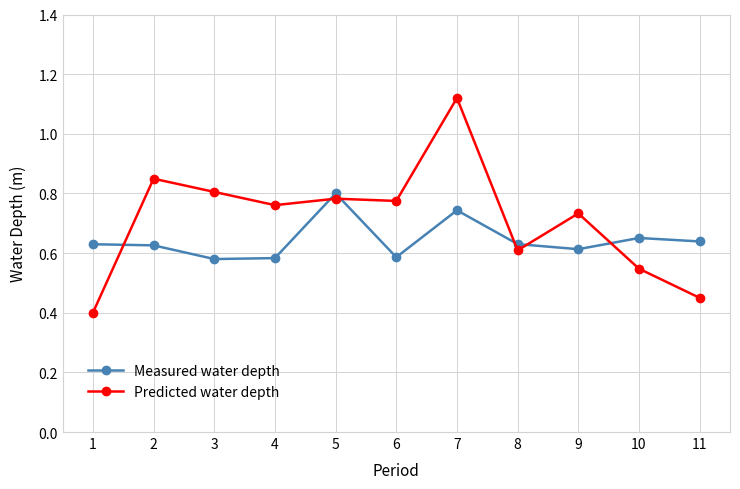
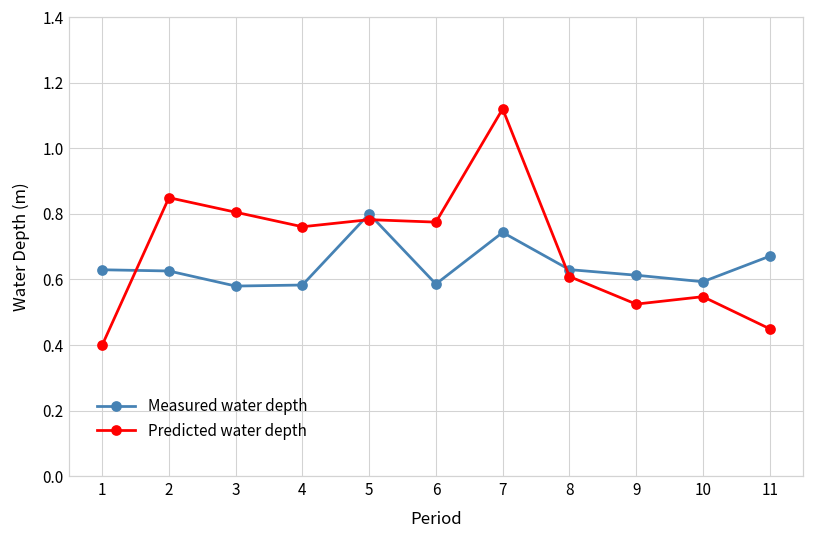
  {
    "Measured water depth": {
      "1": 0.63,
      "2": 0.63,
      "3": 0.58,
      "4": 0.58,
      "5": 0.80,
      "6": 0.59,
      "7": 0.74,
      "8": 0.63,
      "9": 0.61,
-     "10": 0.65,
-     "11": 0.64
+     "10": 0.59,
+     "11": 0.67
    },
    "Predicted water depth": {
      "1": 0.40,
      "2": 0.85,
      "3": 0.81,
      "4": 0.76,
      "5": 0.78,
      "6": 0.77,
      "7": 1.12,
      "8": 0.61,
-     "9": 0.73,
+     "9": 0.52,
      "10": 0.55,
      "11": 0.45
    }
  }
